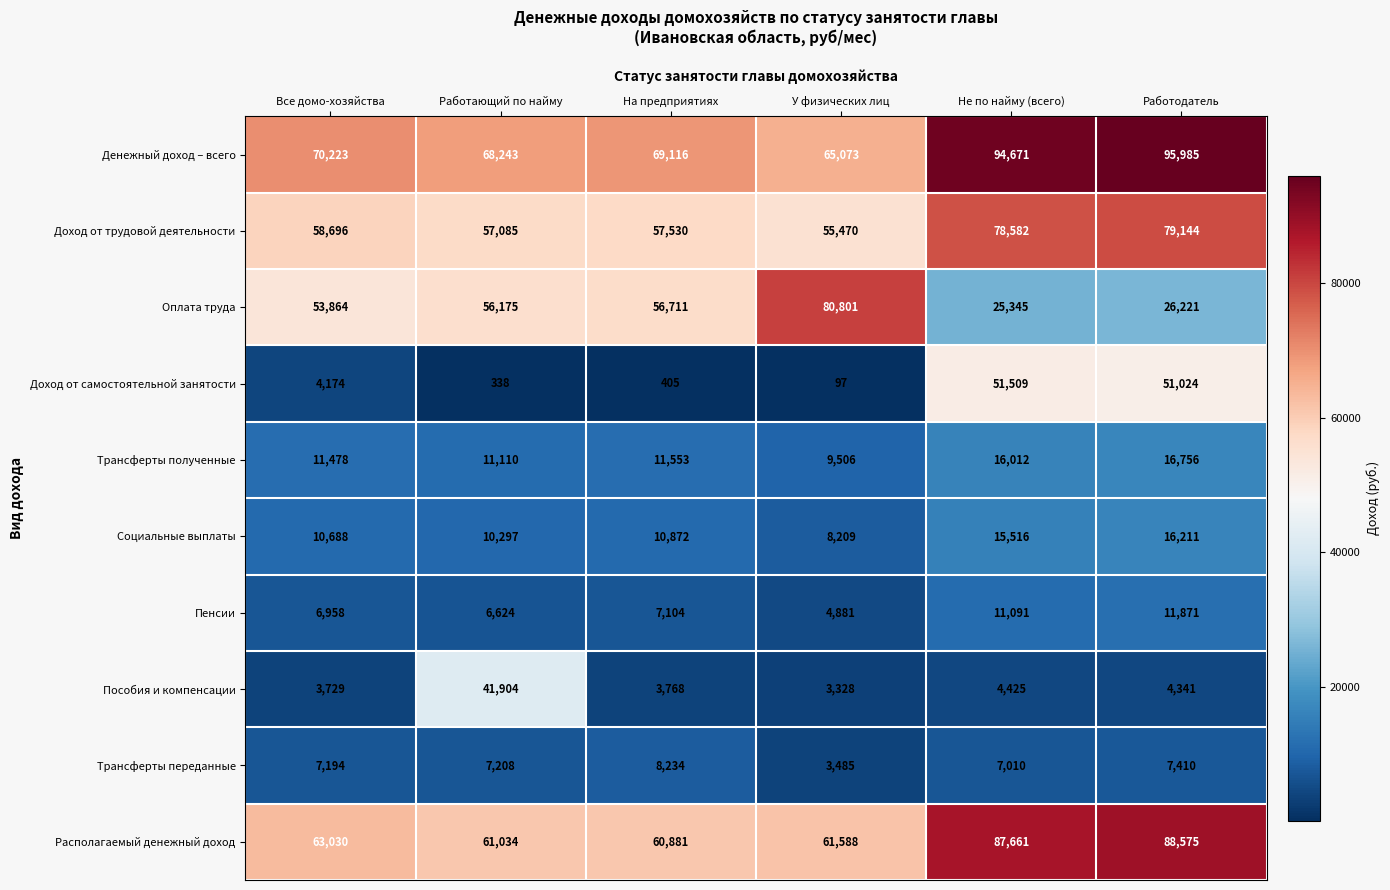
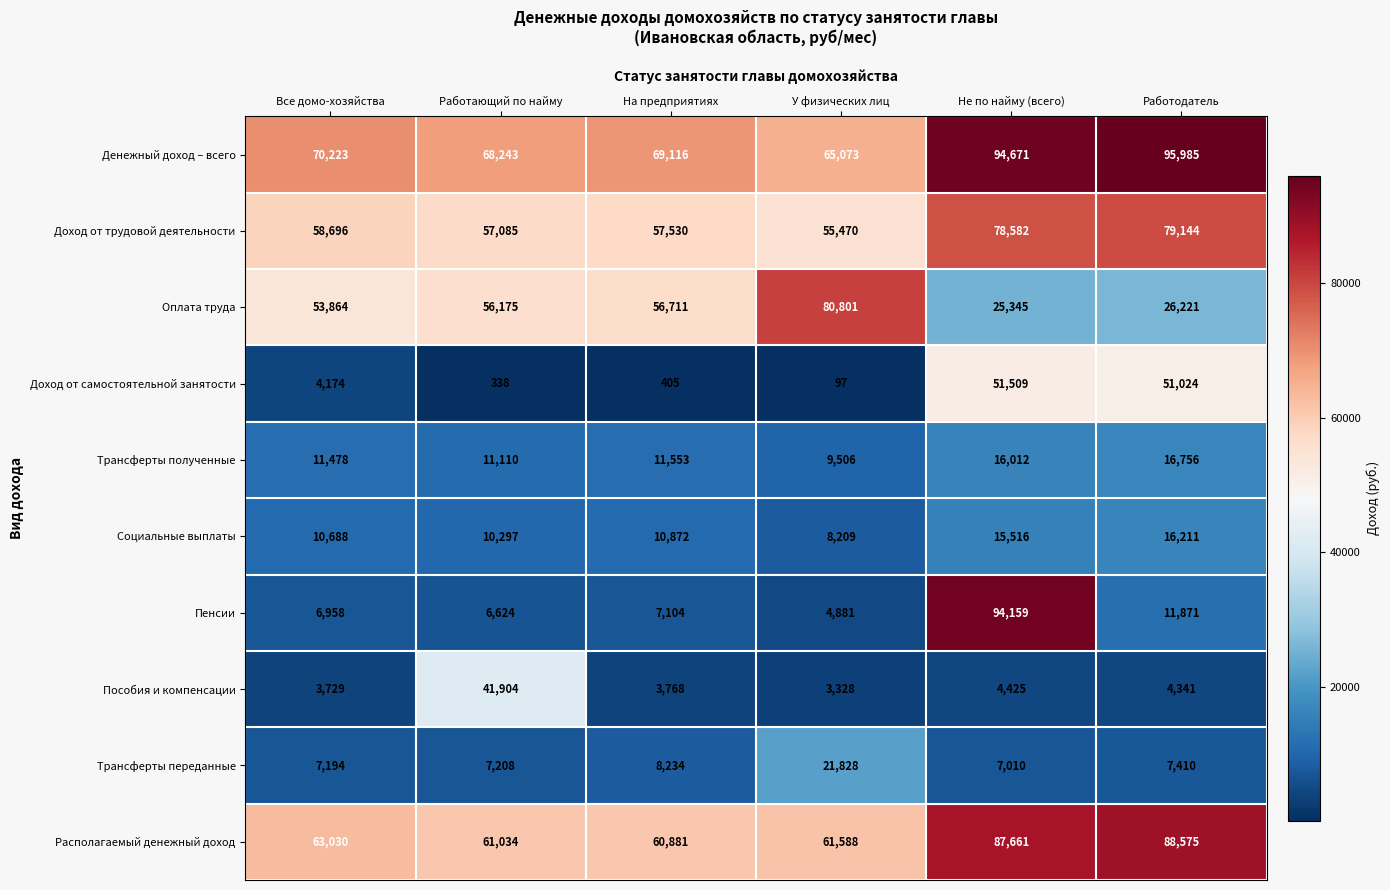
  {
    "Денежный доход – всего": {
      "Все домо-хозяйства": "70,223",
      "Работающий по найму": "68,243",
      "На предприятиях": "69,116",
      "У физических лиц": "65,073",
      "Не по найму (всего)": "94,671",
      "Работодатель": "95,985"
    },
    "Доход от трудовой деятельности": {
      "Все домо-хозяйства": "58,696",
      "Работающий по найму": "57,085",
      "На предприятиях": "57,530",
      "У физических лиц": "55,470",
      "Не по найму (всего)": "78,582",
      "Работодатель": "79,144"
    },
    "Оплата труда": {
      "Все домо-хозяйства": "53,864",
      "Работающий по найму": "56,175",
      "На предприятиях": "56,711",
      "У физических лиц": "80,801",
      "Не по найму (всего)": "25,345",
      "Работодатель": "26,221"
    },
    "Доход от самостоятельной занятости": {
      "Все домо-хозяйства": "4,174",
      "Работающий по найму": "338",
      "На предприятиях": "405",
      "У физических лиц": "97",
      "Не по найму (всего)": "51,509",
      "Работодатель": "51,024"
    },
    "Трансферты полученные": {
      "Все домо-хозяйства": "11,478",
      "Работающий по найму": "11,110",
      "На предприятиях": "11,553",
      "У физических лиц": "9,506",
      "Не по найму (всего)": "16,012",
      "Работодатель": "16,756"
    },
    "Социальные выплаты": {
      "Все домо-хозяйства": "10,688",
      "Работающий по найму": "10,297",
      "На предприятиях": "10,872",
      "У физических лиц": "8,209",
      "Не по найму (всего)": "15,516",
      "Работодатель": "16,211"
    },
    "Пенсии": {
      "Все домо-хозяйства": "6,958",
      "Работающий по найму": "6,624",
      "На предприятиях": "7,104",
      "У физических лиц": "4,881",
-     "Не по найму (всего)": "11,091",
+     "Не по найму (всего)": "94,159",
      "Работодатель": "11,871"
    },
    "Пособия и компенсации": {
      "Все домо-хозяйства": "3,729",
      "Работающий по найму": "41,904",
      "На предприятиях": "3,768",
      "У физических лиц": "3,328",
      "Не по найму (всего)": "4,425",
      "Работодатель": "4,341"
    },
    "Трансферты переданные": {
      "Все домо-хозяйства": "7,194",
      "Работающий по найму": "7,208",
      "На предприятиях": "8,234",
-     "У физических лиц": "3,485",
+     "У физических лиц": "21,828",
      "Не по найму (всего)": "7,010",
      "Работодатель": "7,410"
    },
    "Располагаемый денежный доход": {
      "Все домо-хозяйства": "63,030",
      "Работающий по найму": "61,034",
      "На предприятиях": "60,881",
      "У физических лиц": "61,588",
      "Не по найму (всего)": "87,661",
      "Работодатель": "88,575"
    }
  }
